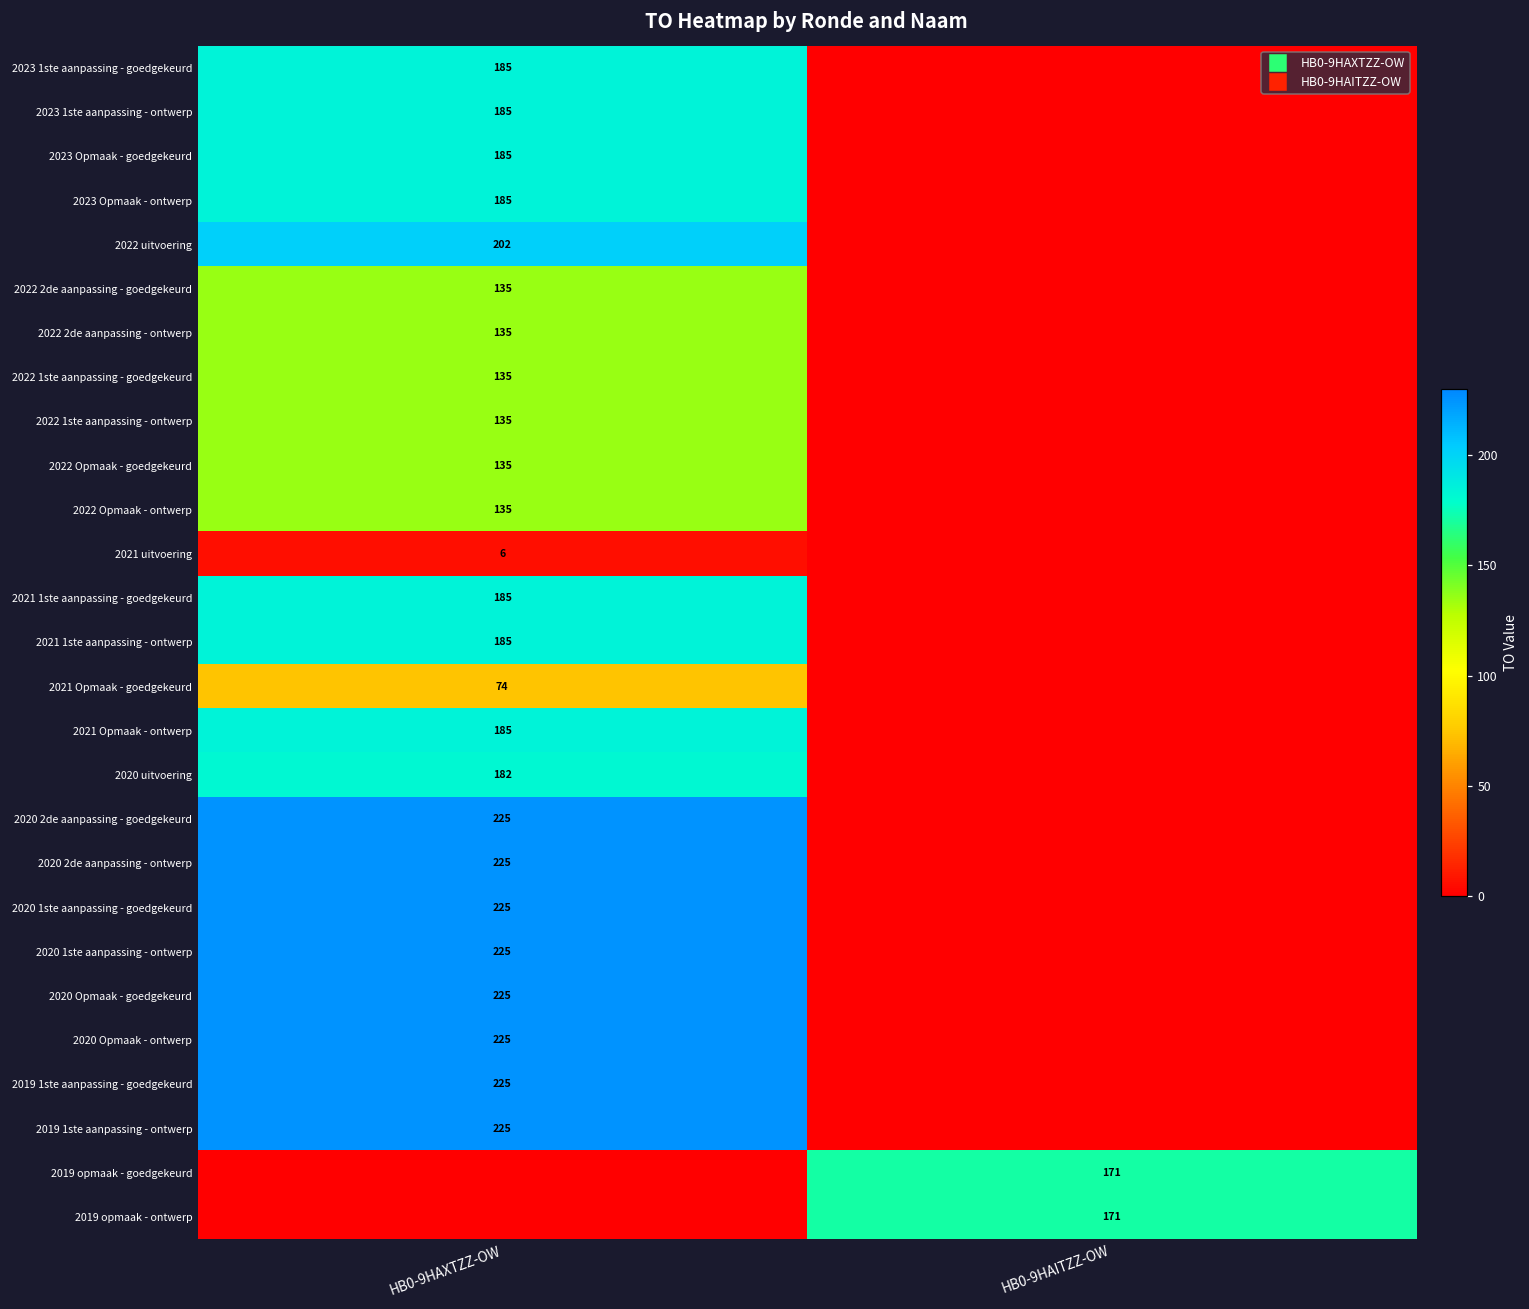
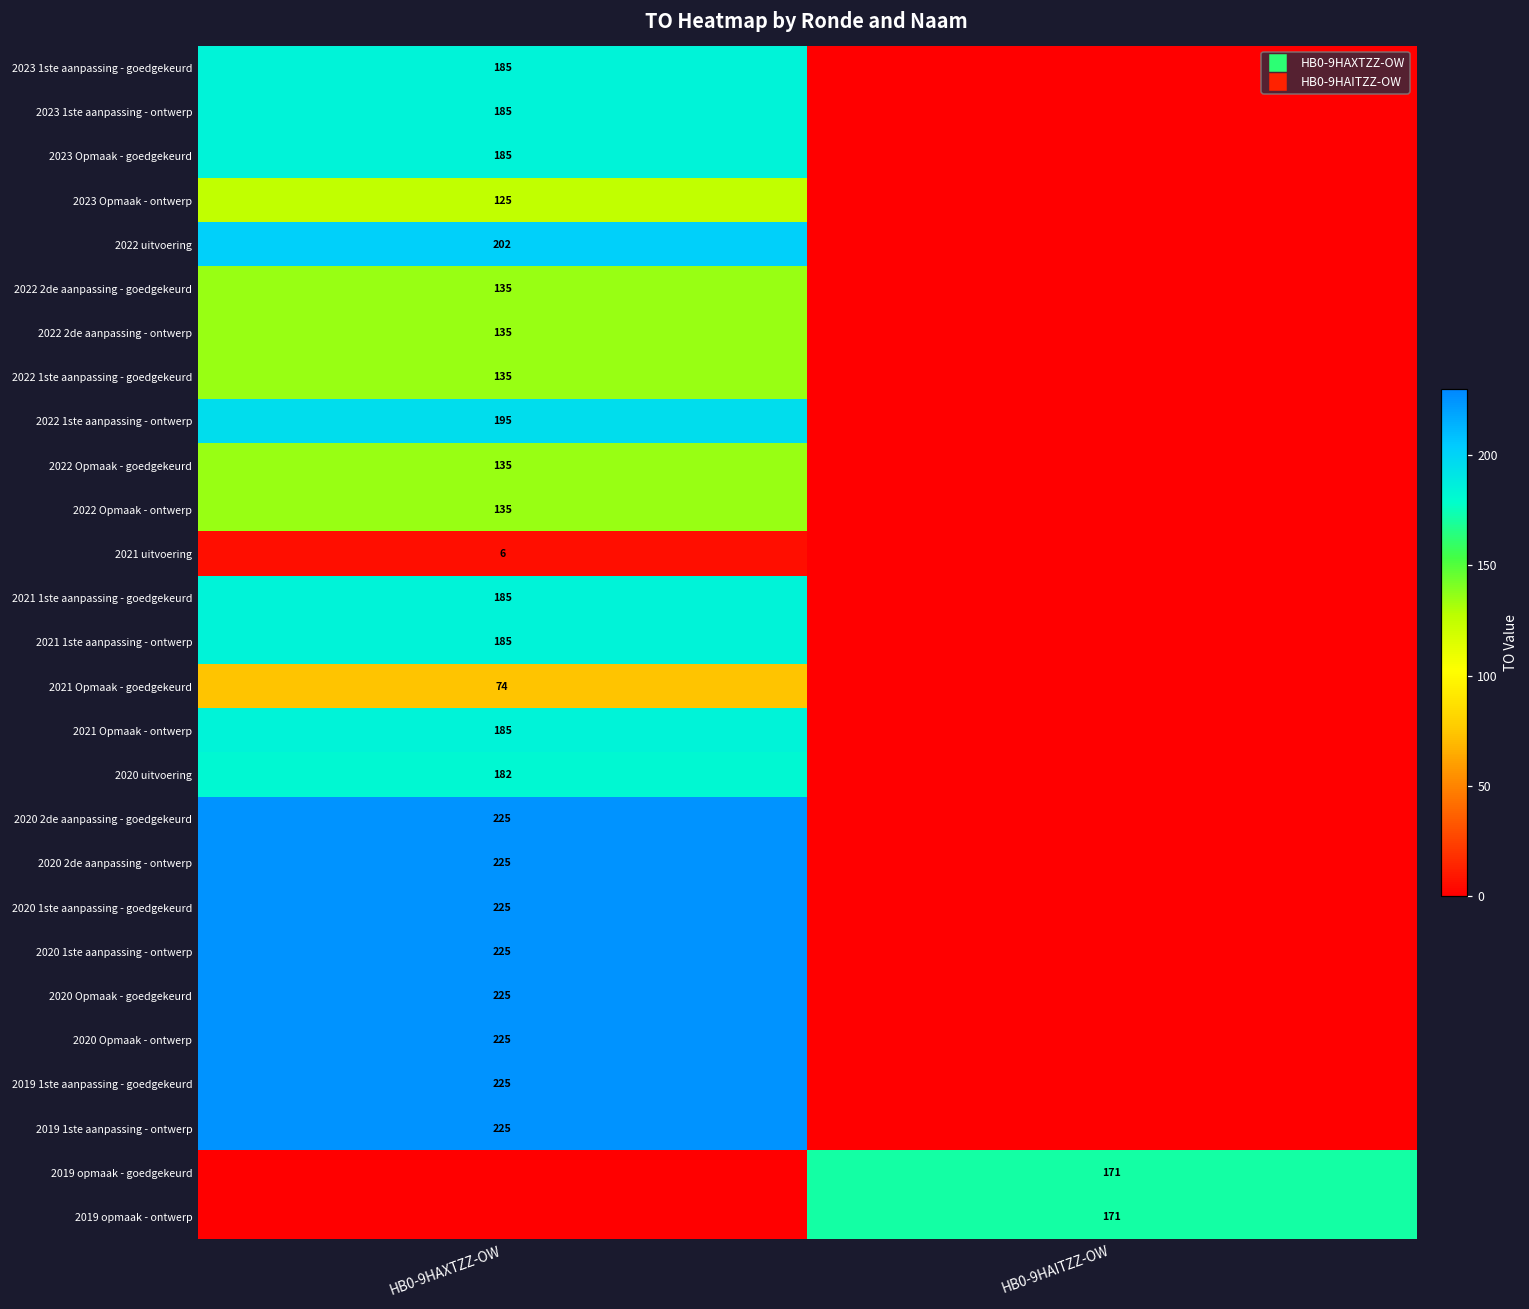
  {
    "2023 1ste aanpassing - goedgekeurd": {
      "HB0-9HAXTZZ-OW": 185
    },
    "2023 1ste aanpassing - ontwerp": {
      "HB0-9HAXTZZ-OW": 185
    },
    "2023 Opmaak - goedgekeurd": {
      "HB0-9HAXTZZ-OW": 185
    },
    "2023 Opmaak - ontwerp": {
-     "HB0-9HAXTZZ-OW": 185
+     "HB0-9HAXTZZ-OW": 125
    },
    "2022 uitvoering": {
      "HB0-9HAXTZZ-OW": 202
    },
    "2022 2de aanpassing - goedgekeurd": {
      "HB0-9HAXTZZ-OW": 135
    },
    "2022 2de aanpassing - ontwerp": {
      "HB0-9HAXTZZ-OW": 135
    },
    "2022 1ste aanpassing - goedgekeurd": {
      "HB0-9HAXTZZ-OW": 135
    },
    "2022 1ste aanpassing - ontwerp": {
-     "HB0-9HAXTZZ-OW": 135
+     "HB0-9HAXTZZ-OW": 195
    },
    "2022 Opmaak - goedgekeurd": {
      "HB0-9HAXTZZ-OW": 135
    },
    "2022 Opmaak - ontwerp": {
      "HB0-9HAXTZZ-OW": 135
    },
    "2021 uitvoering": {
      "HB0-9HAXTZZ-OW": 6
    },
    "2021 1ste aanpassing - goedgekeurd": {
      "HB0-9HAXTZZ-OW": 185
    },
    "2021 1ste aanpassing - ontwerp": {
      "HB0-9HAXTZZ-OW": 185
    },
    "2021 Opmaak - goedgekeurd": {
      "HB0-9HAXTZZ-OW": 74
    },
    "2021 Opmaak - ontwerp": {
      "HB0-9HAXTZZ-OW": 185
    },
    "2020 uitvoering": {
      "HB0-9HAXTZZ-OW": 182
    },
    "2020 2de aanpassing - goedgekeurd": {
      "HB0-9HAXTZZ-OW": 225
    },
    "2020 2de aanpassing - ontwerp": {
      "HB0-9HAXTZZ-OW": 225
    },
    "2020 1ste aanpassing - goedgekeurd": {
      "HB0-9HAXTZZ-OW": 225
    },
    "2020 1ste aanpassing - ontwerp": {
      "HB0-9HAXTZZ-OW": 225
    },
    "2020 Opmaak - goedgekeurd": {
      "HB0-9HAXTZZ-OW": 225
    },
    "2020 Opmaak - ontwerp": {
      "HB0-9HAXTZZ-OW": 225
    },
    "2019 1ste aanpassing - goedgekeurd": {
      "HB0-9HAXTZZ-OW": 225
    },
    "2019 1ste aanpassing - ontwerp": {
      "HB0-9HAXTZZ-OW": 225
    },
    "2019 opmaak - goedgekeurd": {
      "HB0-9HAITZZ-OW": 171
    },
    "2019 opmaak - ontwerp": {
      "HB0-9HAITZZ-OW": 171
    }
  }
